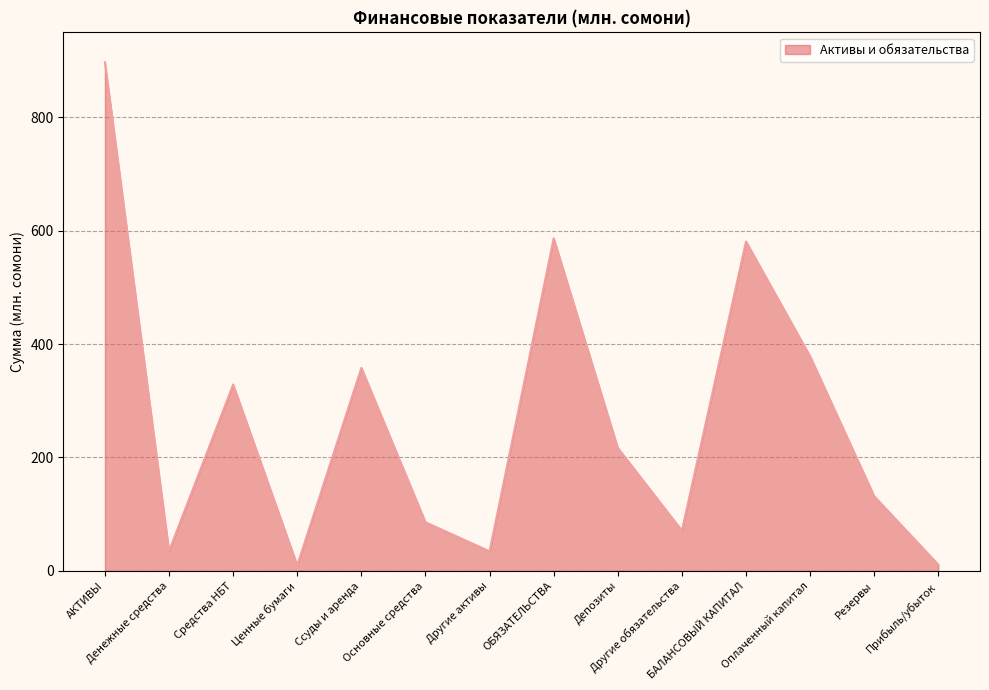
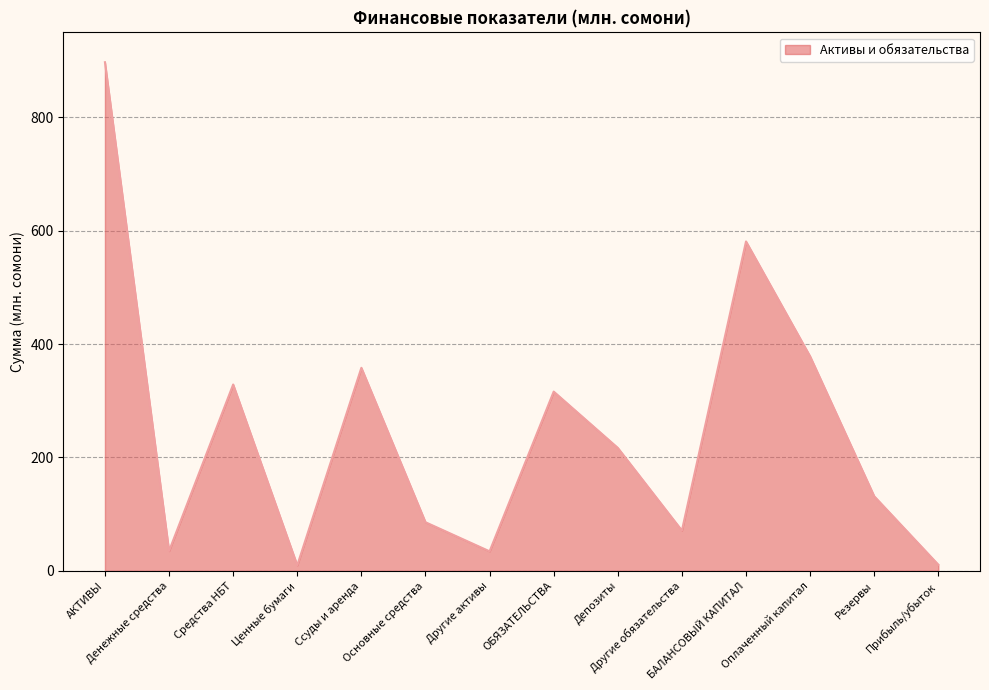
  {
    "АКТИВЫ": 900,
    "Денежные средства": 40,
    "Средства НБТ": 330,
    "Ценные бумаги": 10,
    "Ссуды и аренда": 360,
    "Основные средства": 90,
    "Другие активы": 30,
-   "ОБЯЗАТЕЛЬСТВА": 590,
+   "ОБЯЗАТЕЛЬСТВА": 320,
    "Депозиты": 220,
    "Другие обязательства": 70,
    "БАЛАНСОВЫЙ КАПИТАЛ": 580,
    "Оплаченный капитал": 380,
    "Резервы": 130,
    "Прибыль/убыток": 10
  }
